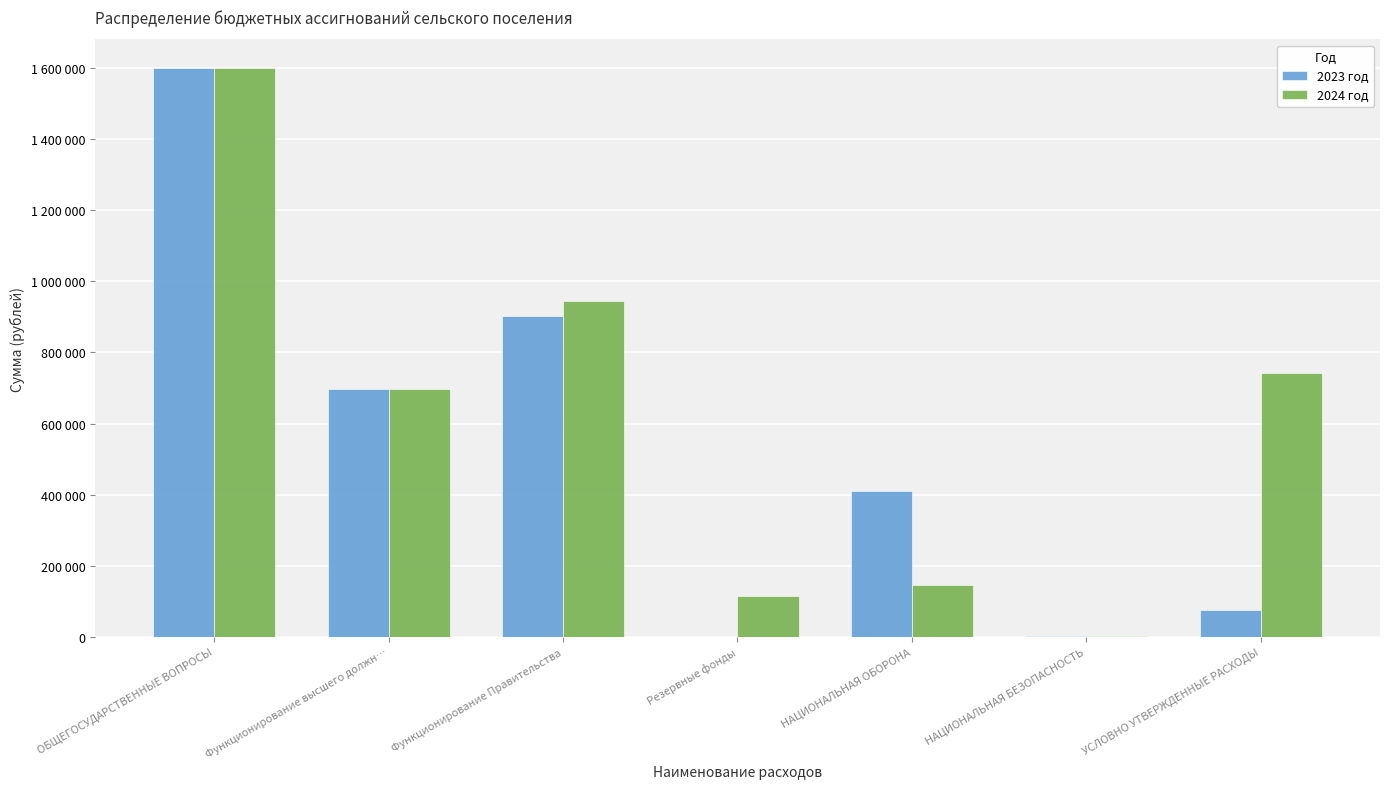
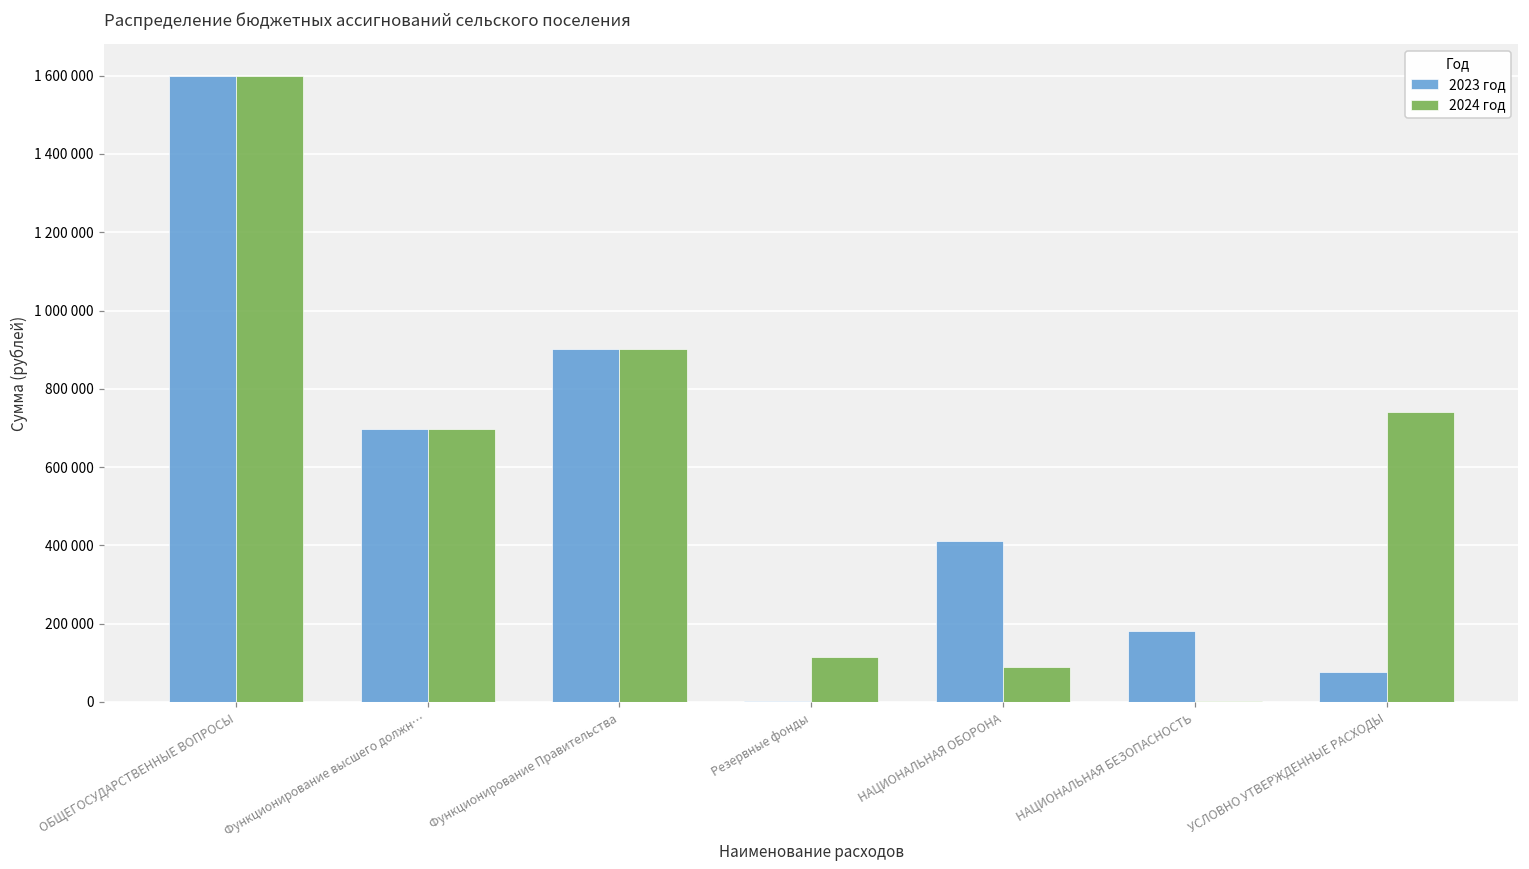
  {
    "2023 год": {
      "ОБЩЕГОСУДАРСТВЕННЫЕ ВОПРОСЫ": 1600000,
      "Функционирование высшего должн…": 700000,
      "Функционирование Правительства": 900000,
      "НАЦИОНАЛЬНАЯ ОБОРОНА": 410000,
-     "НАЦИОНАЛЬНАЯ БЕЗОПАСНОСТЬ": 0,
+     "НАЦИОНАЛЬНАЯ БЕЗОПАСНОСТЬ": 180000,
      "УСЛОВНО УТВЕРЖДЕННЫЕ РАСХОДЫ": 80000
    },
    "2024 год": {
      "ОБЩЕГОСУДАРСТВЕННЫЕ ВОПРОСЫ": 1600000,
      "Функционирование высшего должн…": 700000,
-     "Функционирование Правительства": 950000,
+     "Функционирование Правительства": 900000,
      "Резервные фонды": 110000,
-     "НАЦИОНАЛЬНАЯ ОБОРОНА": 150000,
+     "НАЦИОНАЛЬНАЯ ОБОРОНА": 90000,
      "УСЛОВНО УТВЕРЖДЕННЫЕ РАСХОДЫ": 740000
    }
  }
